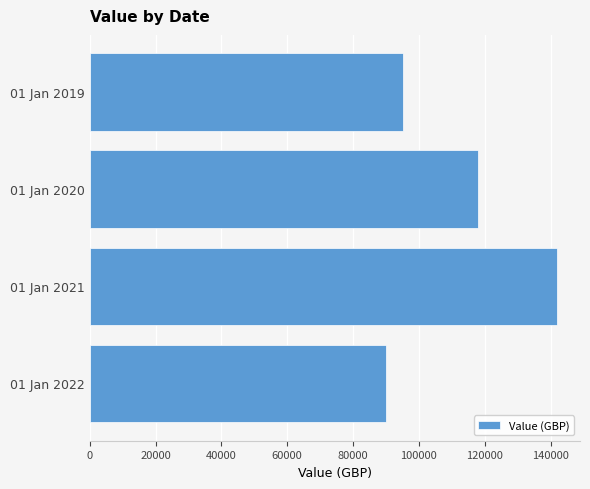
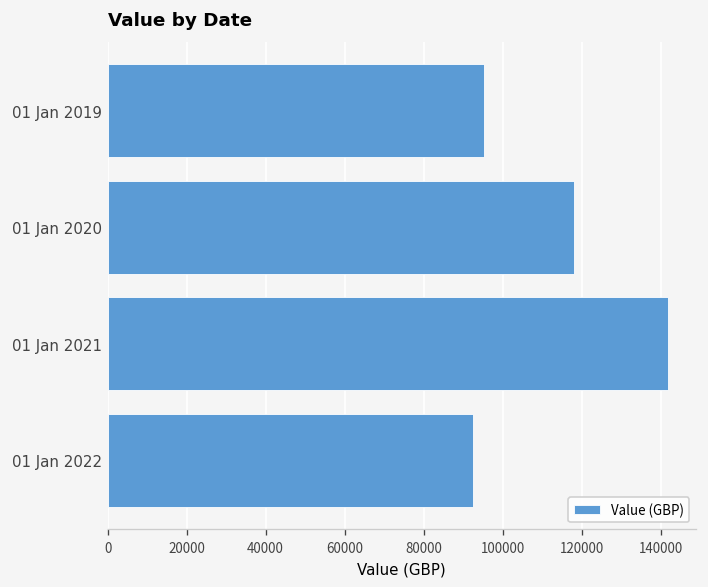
  {
    "01 Jan 2019": 95000,
    "01 Jan 2020": 118000,
    "01 Jan 2021": 142000,
-   "01 Jan 2022": 90000
+   "01 Jan 2022": 93000
  }
